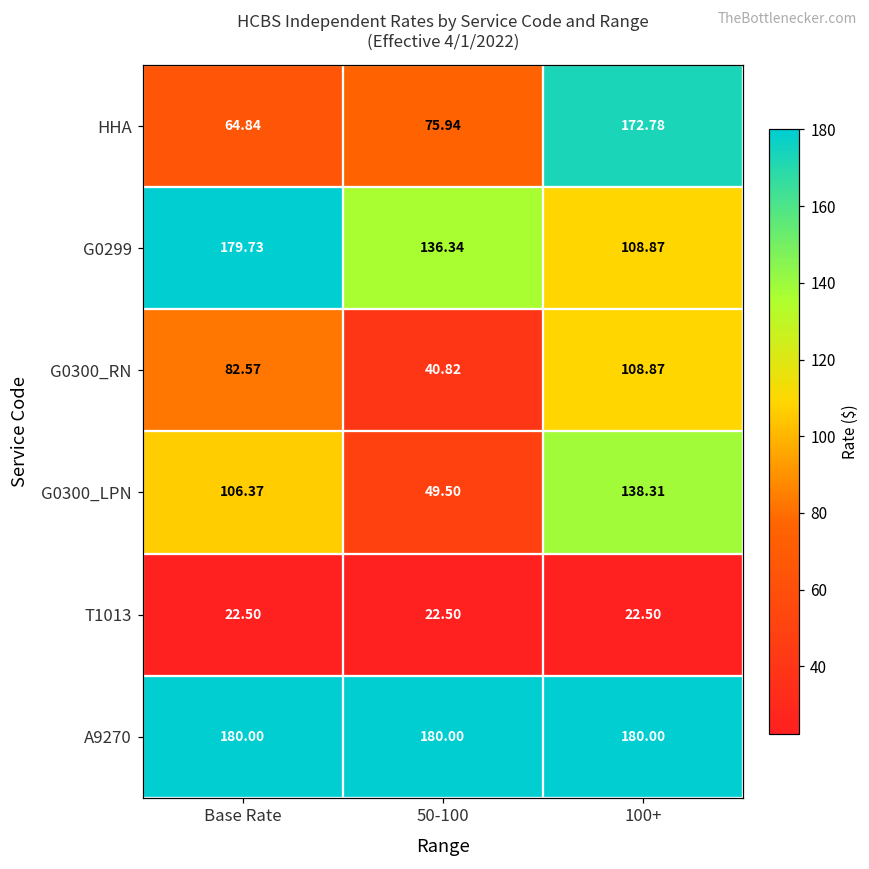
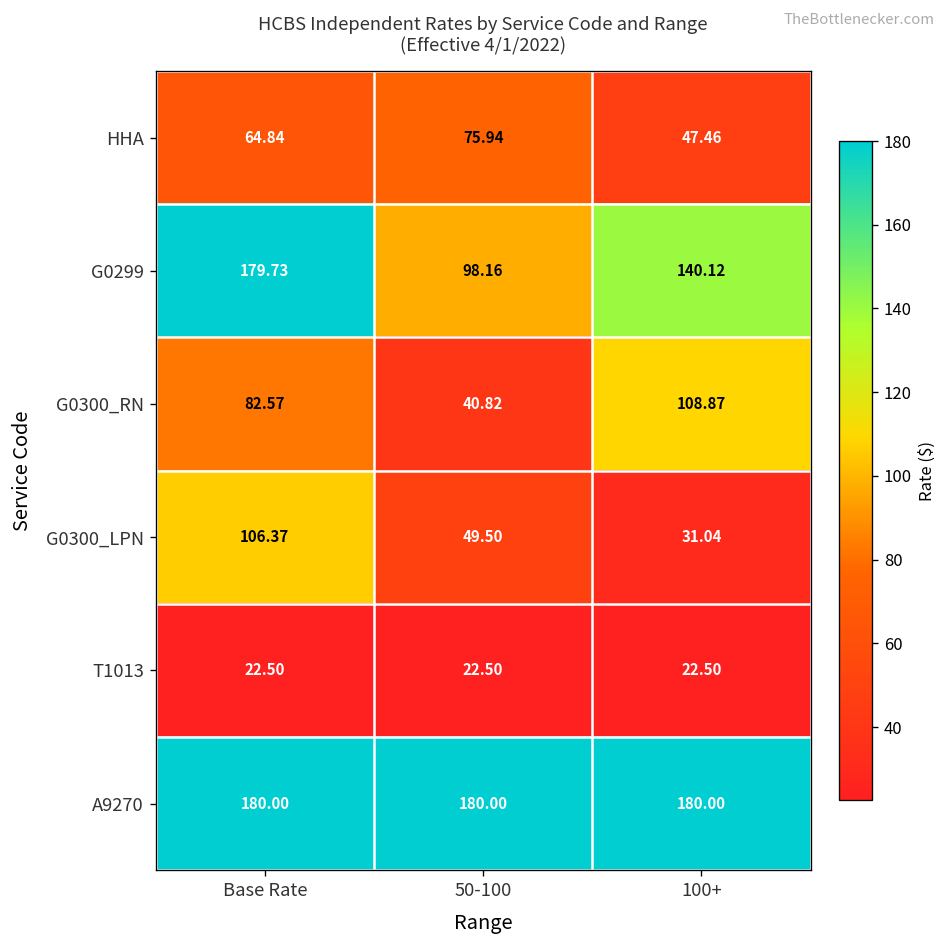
  {
    "HHA": {
      "Base Rate": 64.84,
      "50-100": 75.94,
-     "100+": 172.78
+     "100+": 47.46
    },
    "G0299": {
      "Base Rate": 179.73,
-     "50-100": 136.34,
-     "100+": 108.87
+     "50-100": 98.16,
+     "100+": 140.12
    },
    "G0300_RN": {
      "Base Rate": 82.57,
      "50-100": 40.82,
      "100+": 108.87
    },
    "G0300_LPN": {
      "Base Rate": 106.37,
      "50-100": 49.50,
-     "100+": 138.31
+     "100+": 31.04
    },
    "T1013": {
      "Base Rate": 22.50,
      "50-100": 22.50,
      "100+": 22.50
    },
    "A9270": {
      "Base Rate": 180.00,
      "50-100": 180.00,
      "100+": 180.00
    }
  }
